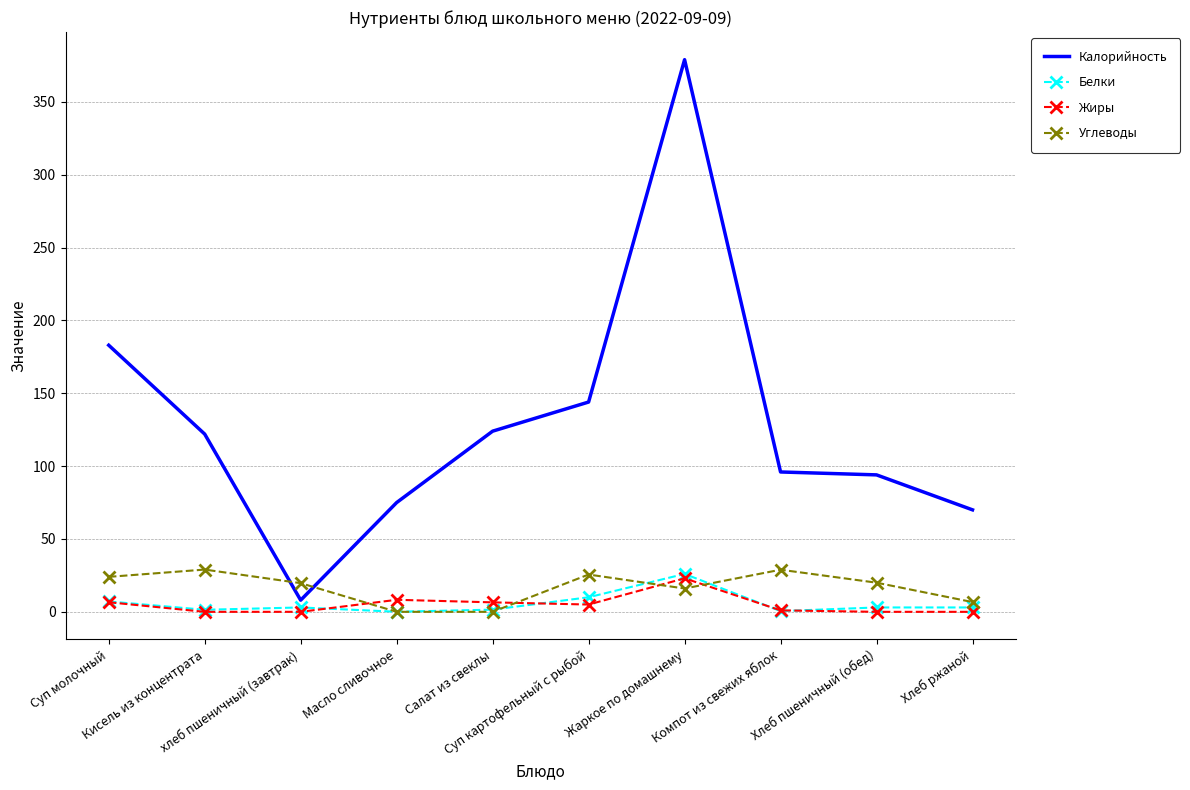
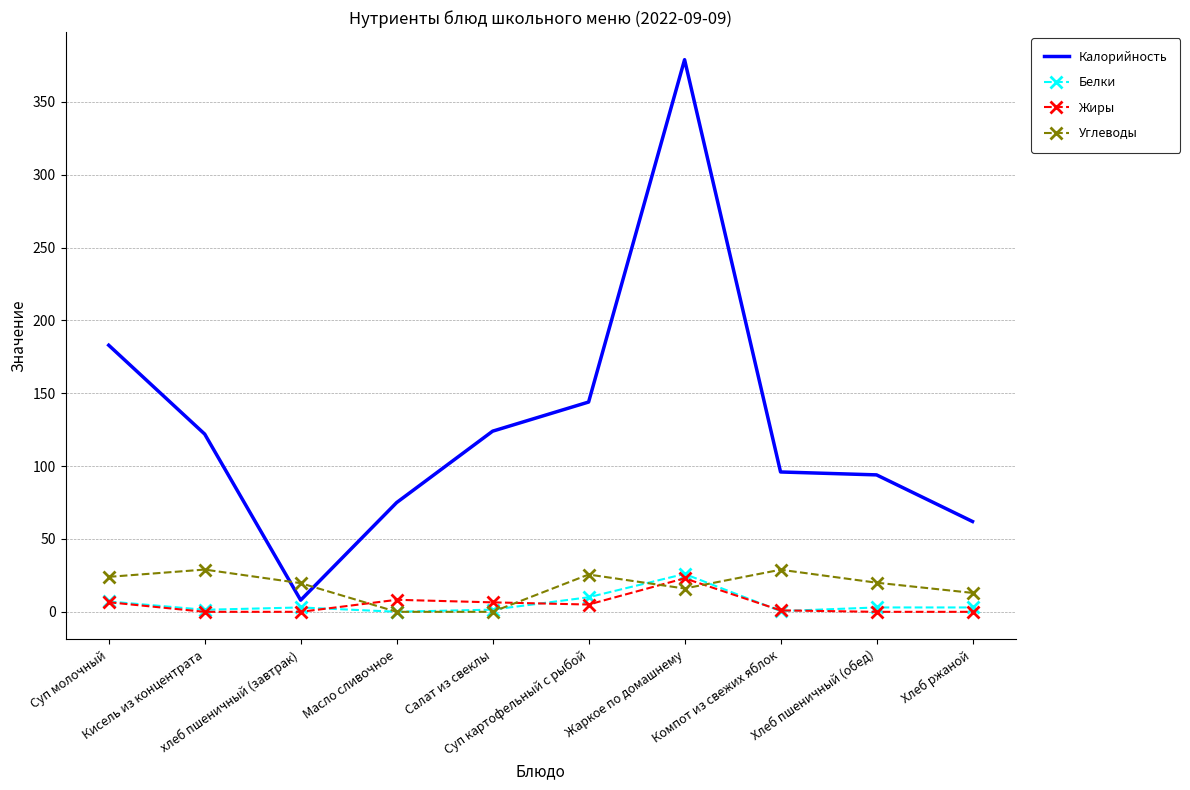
  {
    "Калорийность": {
      "Суп молочный": 183,
      "Кисель из концентрата": 122,
      "хлеб пшеничный (завтрак)": 8,
      "Масло сливочное": 75,
      "Салат из свеклы": 124,
      "Суп картофельный с рыбой": 144,
      "Жаркое по домашнему": 379,
      "Компот из свежих яблок": 96,
      "Хлеб пшеничный (обед)": 94,
-     "Хлеб ржаной": 70
+     "Хлеб ржаной": 62
    },
    "Белки": {
      "хлеб пшеничный (завтрак)": 3,
      "Суп картофельный с рыбой": 10,
      "Жаркое по домашнему": 26,
      "Хлеб пшеничный (обед)": 3,
      "Хлеб ржаной": 3
    },
    "Жиры": {
      "хлеб пшеничный (завтрак)": 0,
      "Масло сливочное": 8,
      "Салат из свеклы": 7,
      "Суп картофельный с рыбой": 5,
      "Жаркое по домашнему": 23,
      "Хлеб пшеничный (обед)": 0,
      "Хлеб ржаной": 0
    },
    "Углеводы": {
      "Суп молочный": 24,
      "Кисель из концентрата": 29,
      "хлеб пшеничный (завтрак)": 20,
      "Суп картофельный с рыбой": 26,
      "Жаркое по домашнему": 16,
      "Компот из свежих яблок": 29,
      "Хлеб пшеничный (обед)": 20,
-     "Хлеб ржаной": 7
+     "Хлеб ржаной": 13
    }
  }
